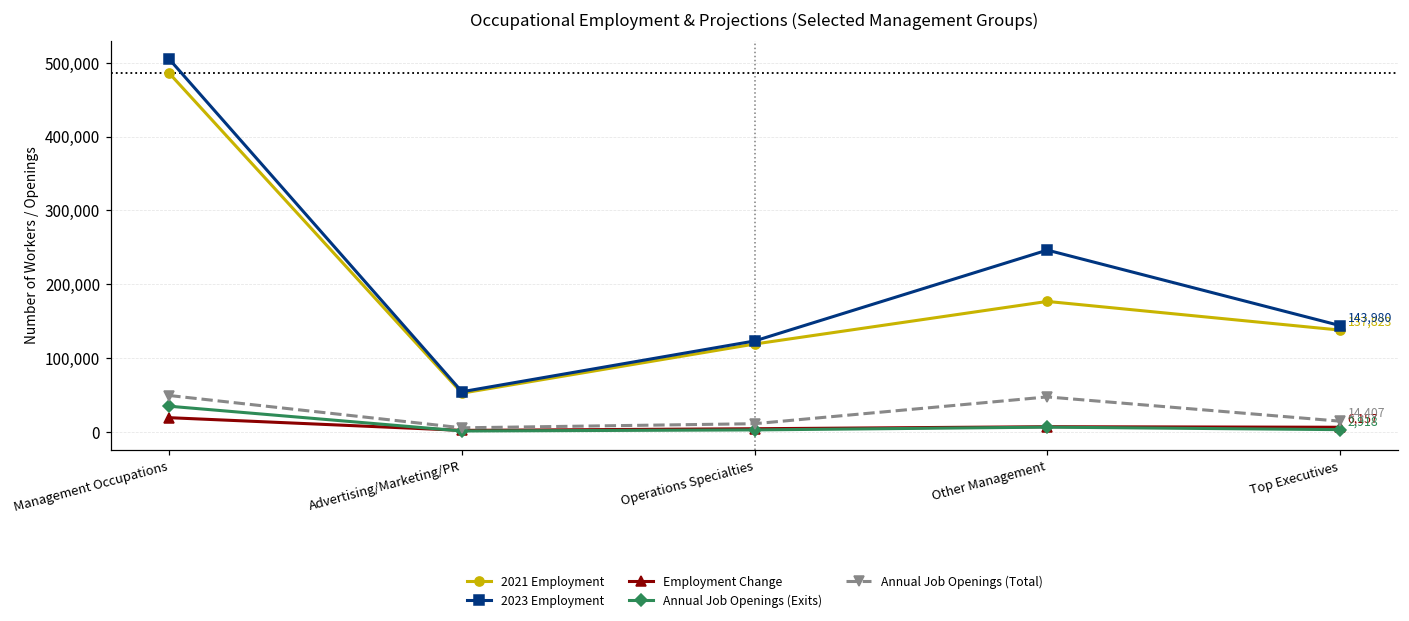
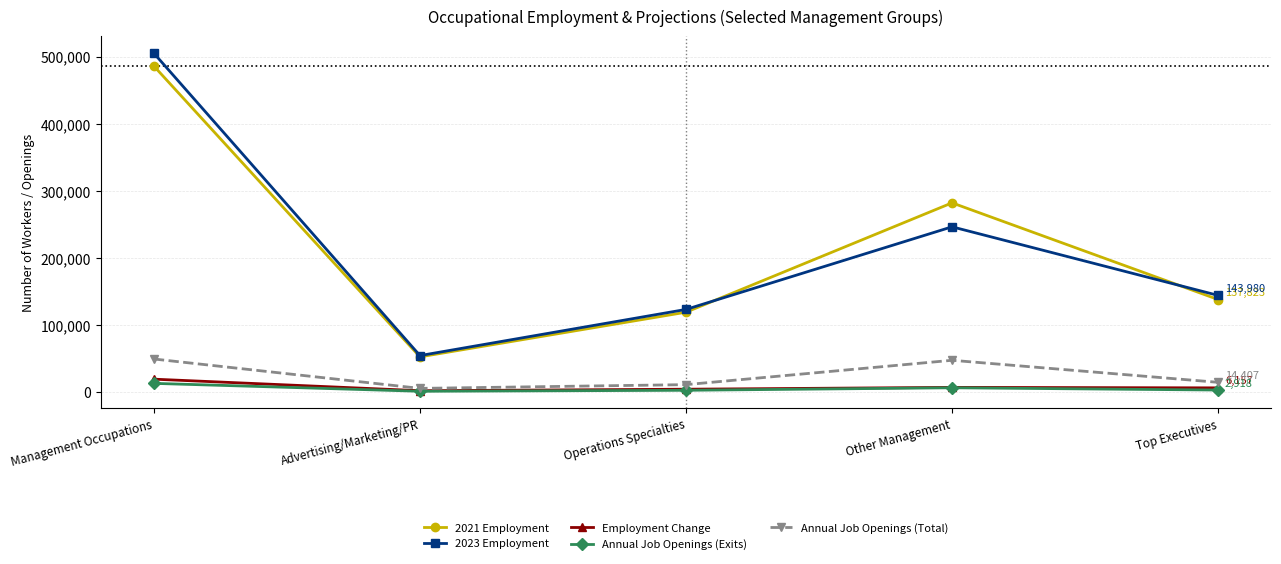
  {
    "2021 Employment": {
      "Management Occupations": "490,000",
      "Operations Specialties": "120,000",
-     "Other Management": "180,000"
+     "Other Management": "280,000"
    },
    "2023 Employment": {
      "Management Occupations": "500,000",
      "Operations Specialties": "120,000",
      "Other Management": "250,000"
    },
    "Employment Change": {
      "Management Occupations": "20,000"
    },
    "Annual Job Openings (Exits)": {
-     "Management Occupations": "30,000"
+     "Management Occupations": "10,000"
    },
    "Annual Job Openings (Total)": {
      "Management Occupations": "50,000",
      "Operations Specialties": "10,000",
      "Other Management": "50,000"
    }
  }
